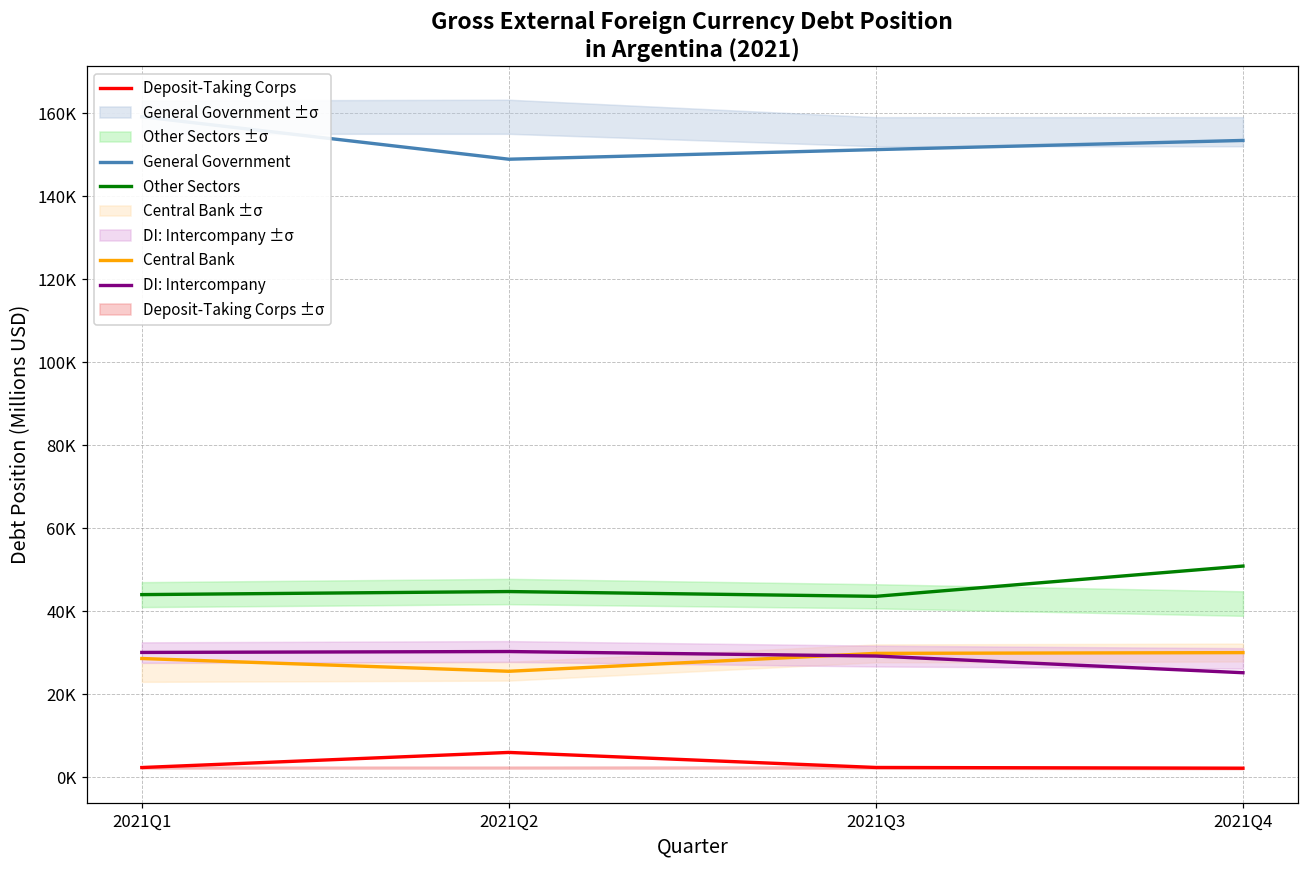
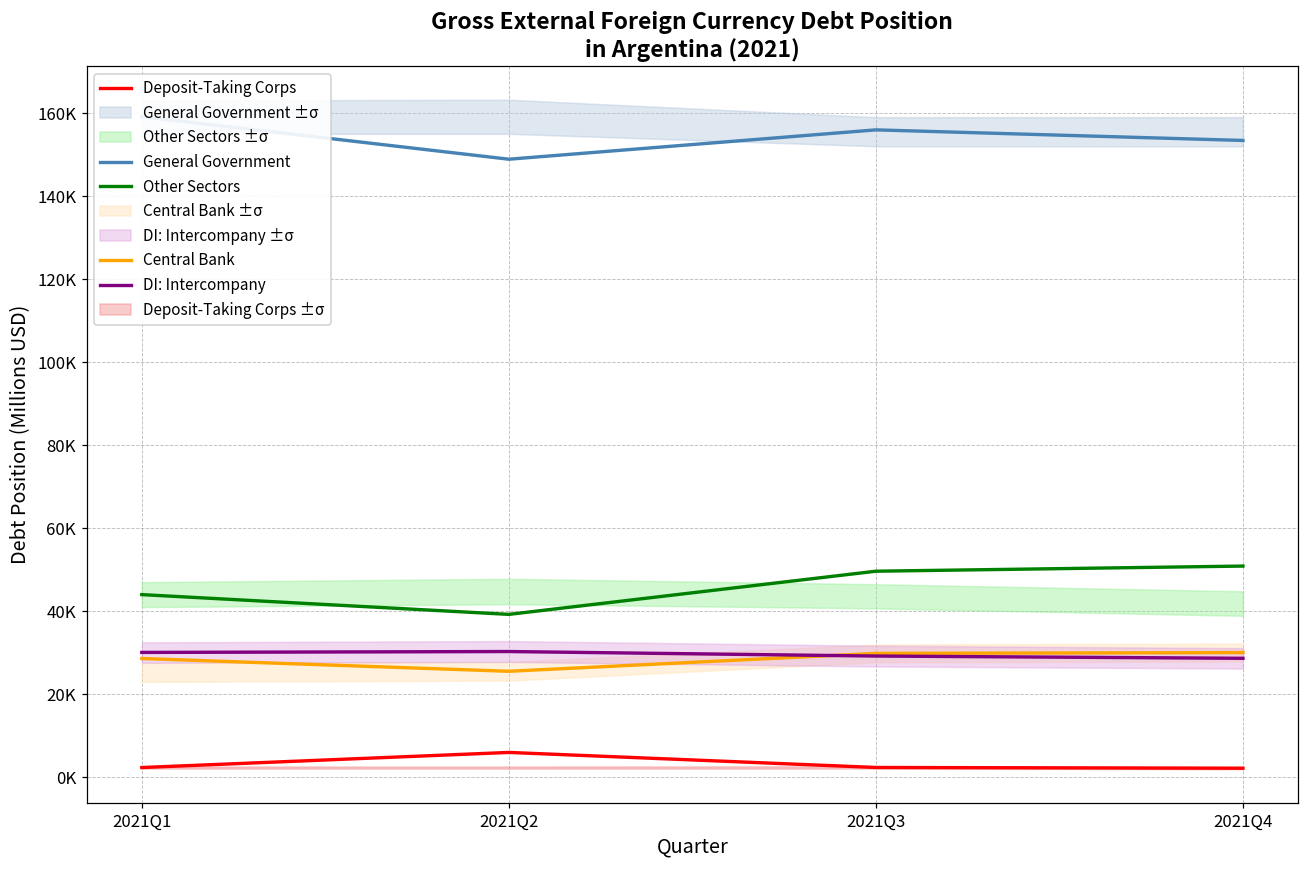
  {
    "General Government": {
      "2021Q2": 149000,
-     "2021Q3": 151000,
+     "2021Q3": 156000,
      "2021Q4": 153000
    },
    "Central Bank": {
      "2021Q1": 29000,
      "2021Q2": 26000,
      "2021Q4": 30000
    },
    "Deposit-Taking Corps": {
      "2021Q2": 6000
    },
    "Other Sectors": {
      "2021Q1": 44000,
-     "2021Q2": 45000,
-     "2021Q3": 44000,
+     "2021Q2": 39000,
+     "2021Q3": 50000,
      "2021Q4": 51000
    },
    "DI: Intercompany": {
      "2021Q1": 30000,
      "2021Q2": 30000,
-     "2021Q4": 25000
+     "2021Q4": 29000
    }
  }
